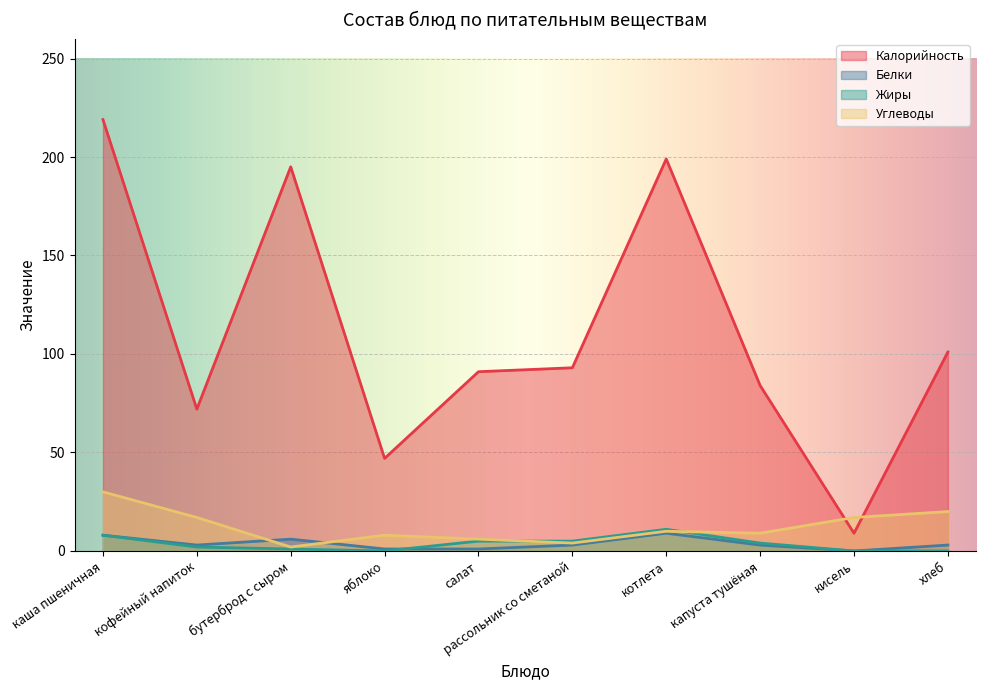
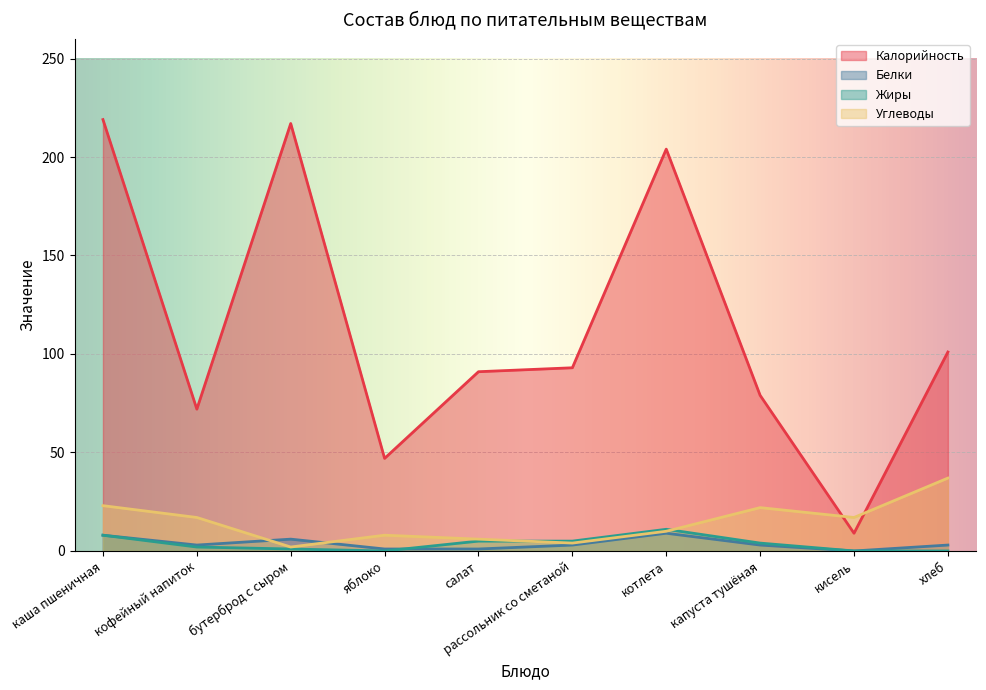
  {
    "Калорийность": {
      "каша пшеничная": 219,
      "кофейный напиток": 72,
-     "бутерброд с сыром": 195,
+     "бутерброд с сыром": 217,
      "яблоко": 47,
      "салат": 91,
      "рассольник со сметаной": 93,
-     "котлета": 199,
-     "капуста тушёная": 84,
+     "котлета": 204,
+     "капуста тушёная": 79,
      "кисель": 9,
      "хлеб": 101
    },
    "Углеводы": {
-     "каша пшеничная": 30,
+     "каша пшеничная": 23,
      "кофейный напиток": 17,
      "яблоко": 8,
-     "капуста тушёная": 9,
+     "капуста тушёная": 22,
      "кисель": 17,
-     "хлеб": 20
+     "хлеб": 37
    }
  }
